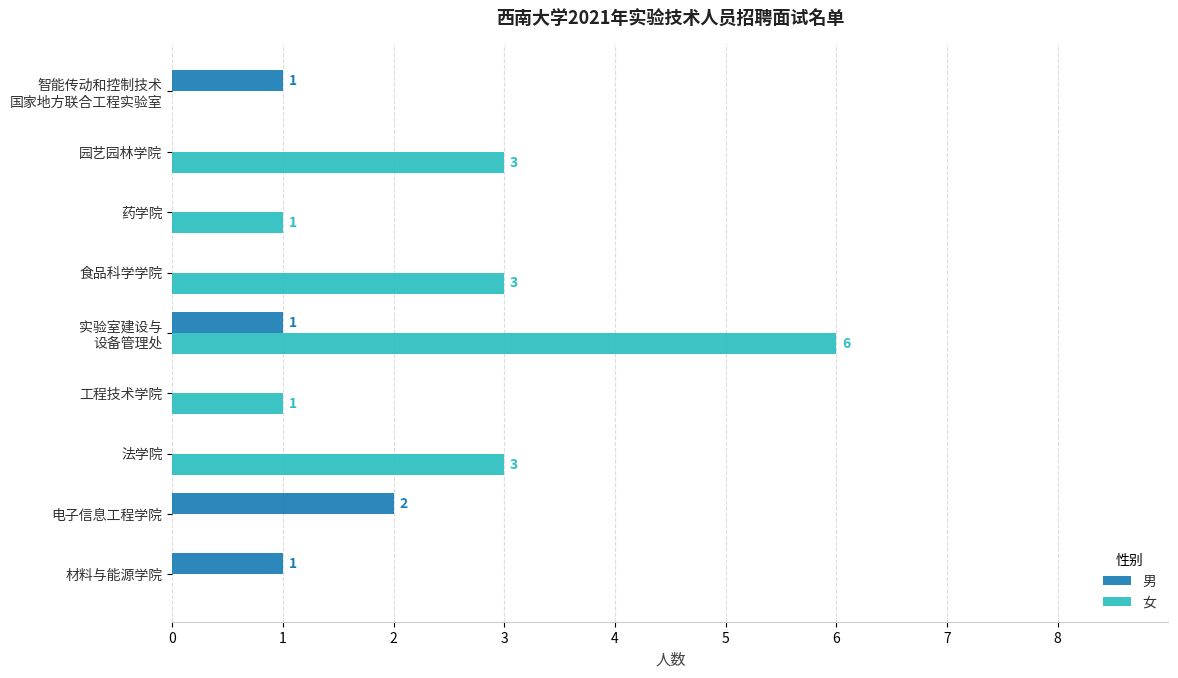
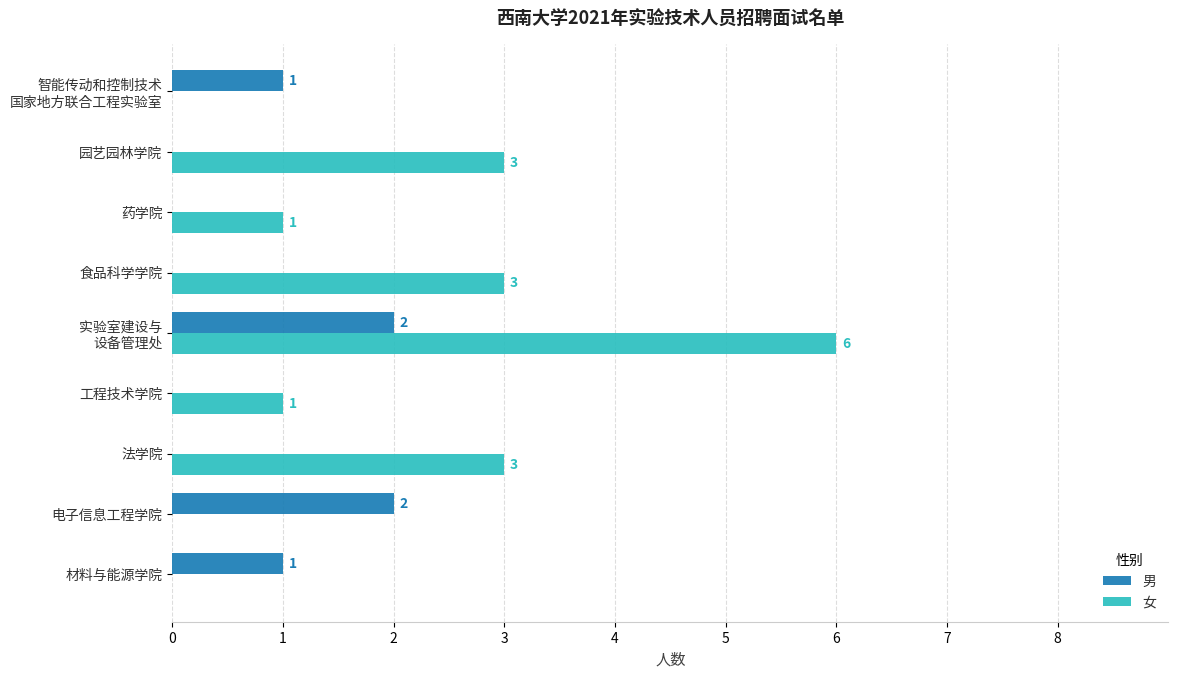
  {
    "男": {
      "智能传动和控制技术 国家地方联合工程实验室": 1,
-     "实验室建设与 设备管理处": 1,
+     "实验室建设与 设备管理处": 2,
      "电子信息工程学院": 2,
      "材料与能源学院": 1
    },
    "女": {
      "园艺园林学院": 3,
      "药学院": 1,
      "食品科学学院": 3,
      "实验室建设与 设备管理处": 6,
      "工程技术学院": 1,
      "法学院": 3
    }
  }
